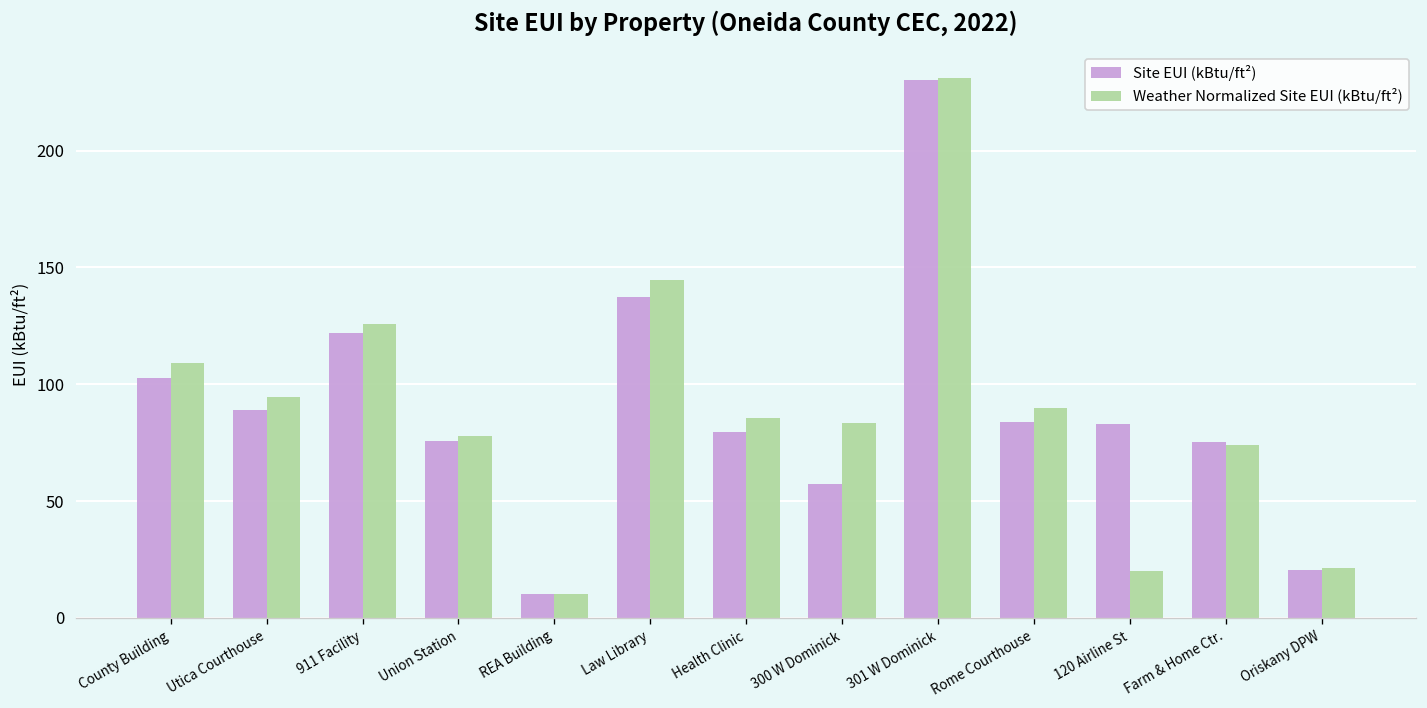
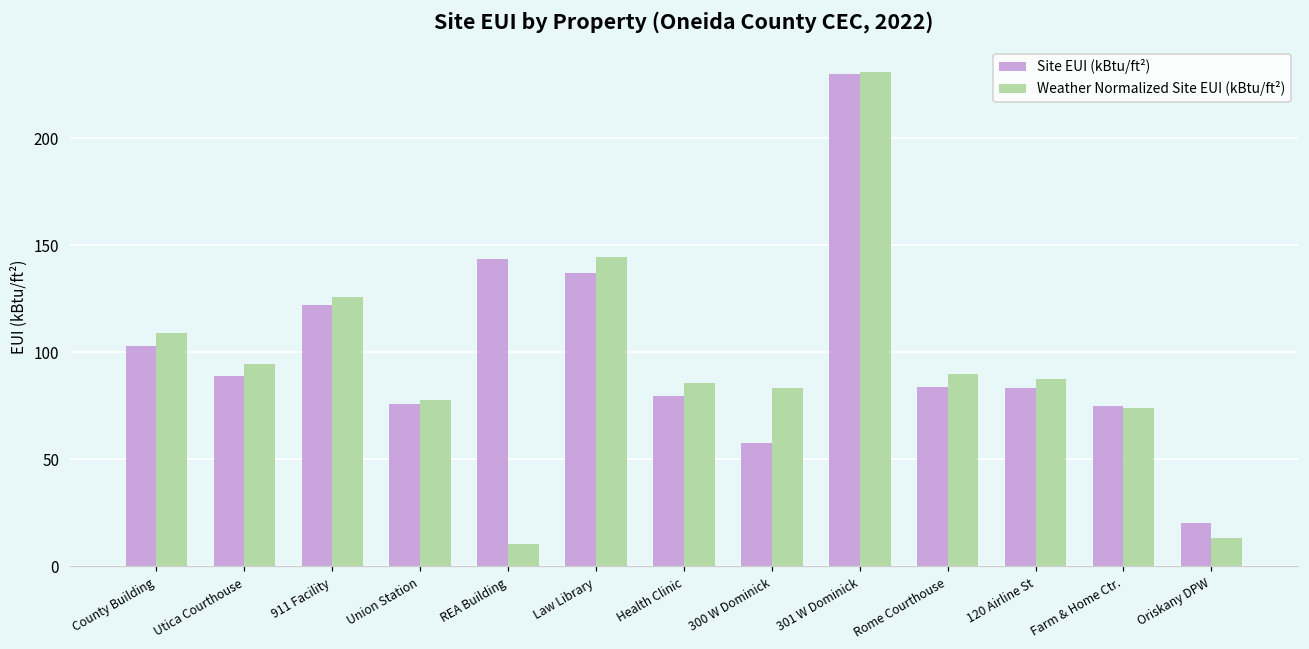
  {
    "Site EUI (kBtu/ft²)": {
      "County Building": 103,
      "Utica Courthouse": 89,
      "911 Facility": 122,
      "Union Station": 76,
-     "REA Building": 10,
+     "REA Building": 144,
      "Law Library": 137,
      "Health Clinic": 80,
      "300 W Dominick": 58,
      "301 W Dominick": 230,
      "Rome Courthouse": 84,
      "120 Airline St": 83,
      "Farm & Home Ctr.": 75,
      "Oriskany DPW": 21
    },
    "Weather Normalized Site EUI (kBtu/ft²)": {
      "County Building": 109,
      "Utica Courthouse": 94,
      "911 Facility": 126,
      "Union Station": 78,
      "REA Building": 10,
      "Law Library": 145,
      "Health Clinic": 86,
      "300 W Dominick": 83,
      "301 W Dominick": 231,
      "Rome Courthouse": 90,
-     "120 Airline St": 20,
+     "120 Airline St": 88,
      "Farm & Home Ctr.": 74,
-     "Oriskany DPW": 21
+     "Oriskany DPW": 14
    }
  }
